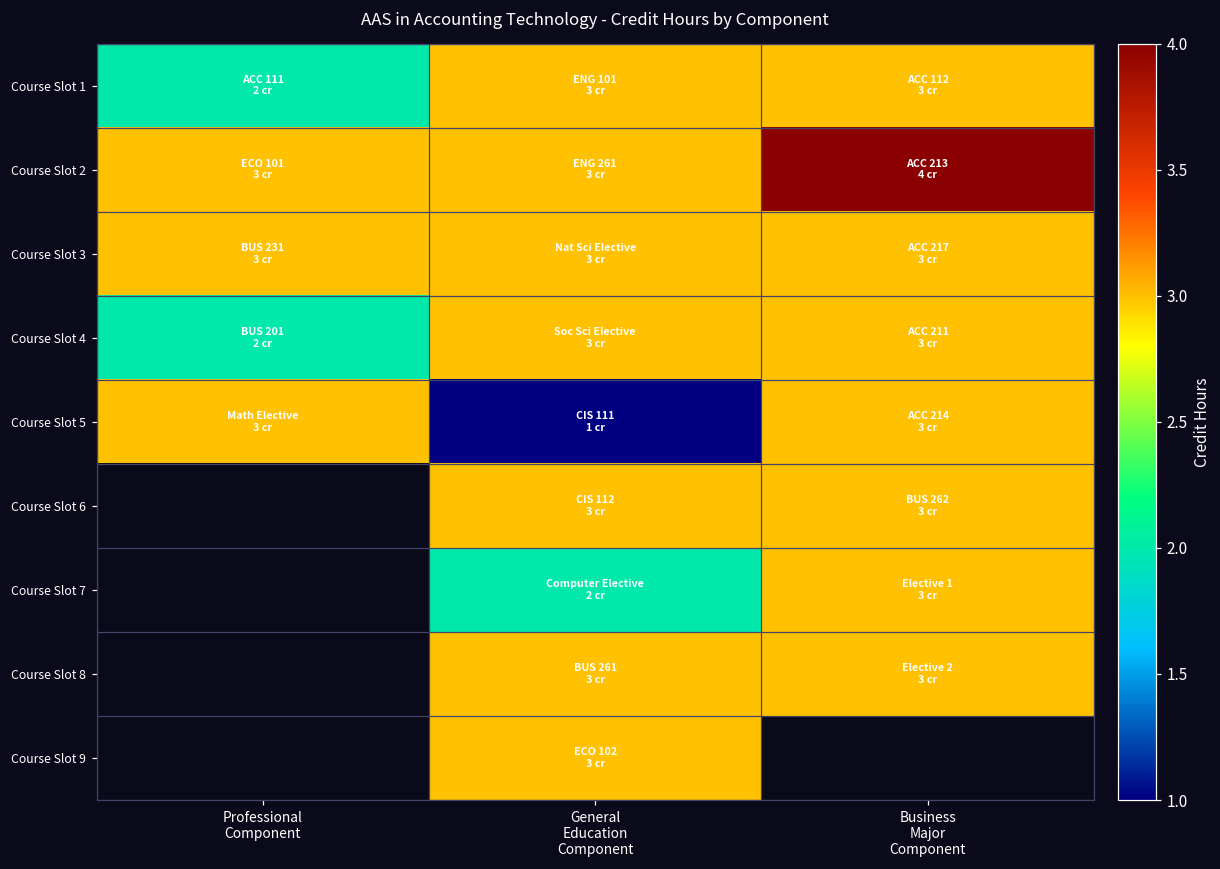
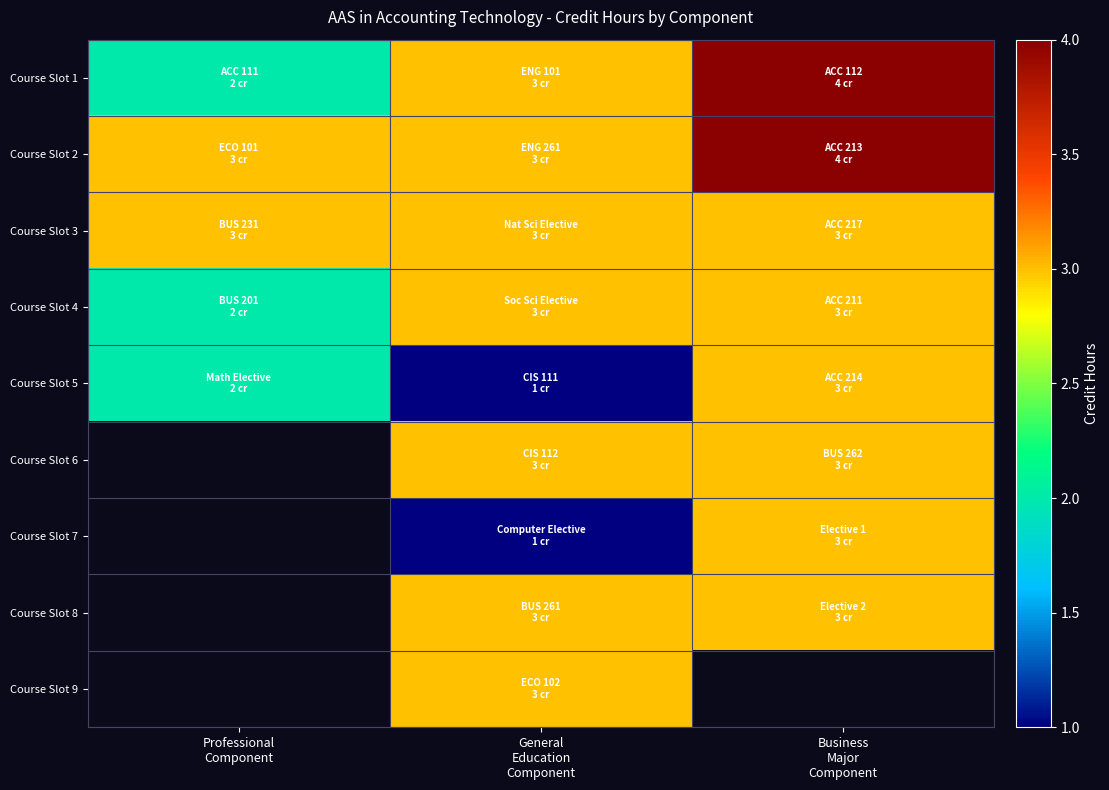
  {
    "Course Slot 1": {
-     "Business Major Component": 3
+     "Business Major Component": 4
    },
    "Course Slot 3": {
      "General Education Component": 3
    },
    "Course Slot 4": {
      "General Education Component": 3
    },
    "Course Slot 5": {
-     "Professional Component": 3
+     "Professional Component": 2
    },
    "Course Slot 7": {
-     "General Education Component": 2
+     "General Education Component": 1
    }
  }
